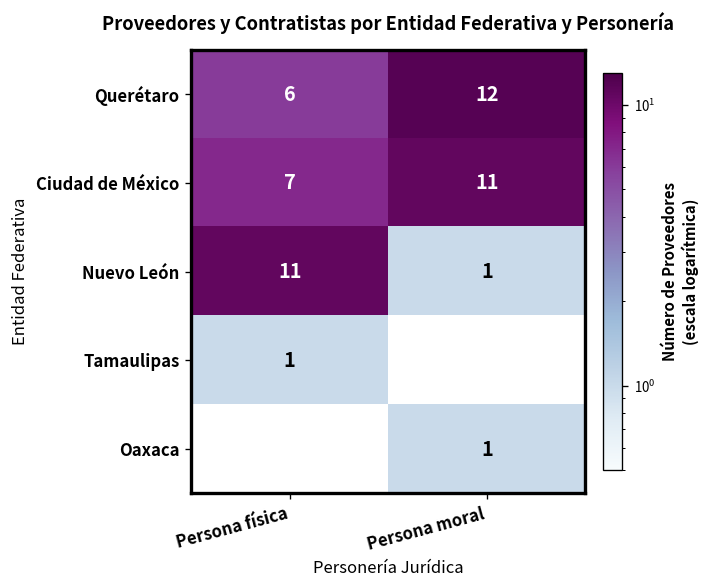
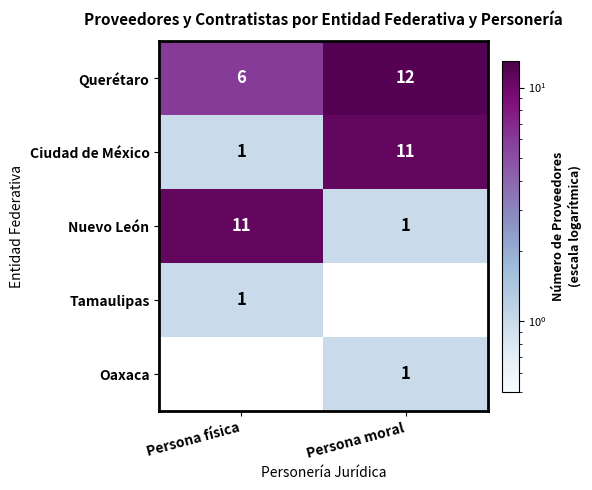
  {
    "Querétaro": {
      "Persona física": 6,
      "Persona moral": 12
    },
    "Ciudad de México": {
-     "Persona física": 7,
+     "Persona física": 1,
      "Persona moral": 11
    },
    "Nuevo León": {
      "Persona física": 11,
      "Persona moral": 1
    },
    "Tamaulipas": {
      "Persona física": 1
    },
    "Oaxaca": {
      "Persona moral": 1
    }
  }
